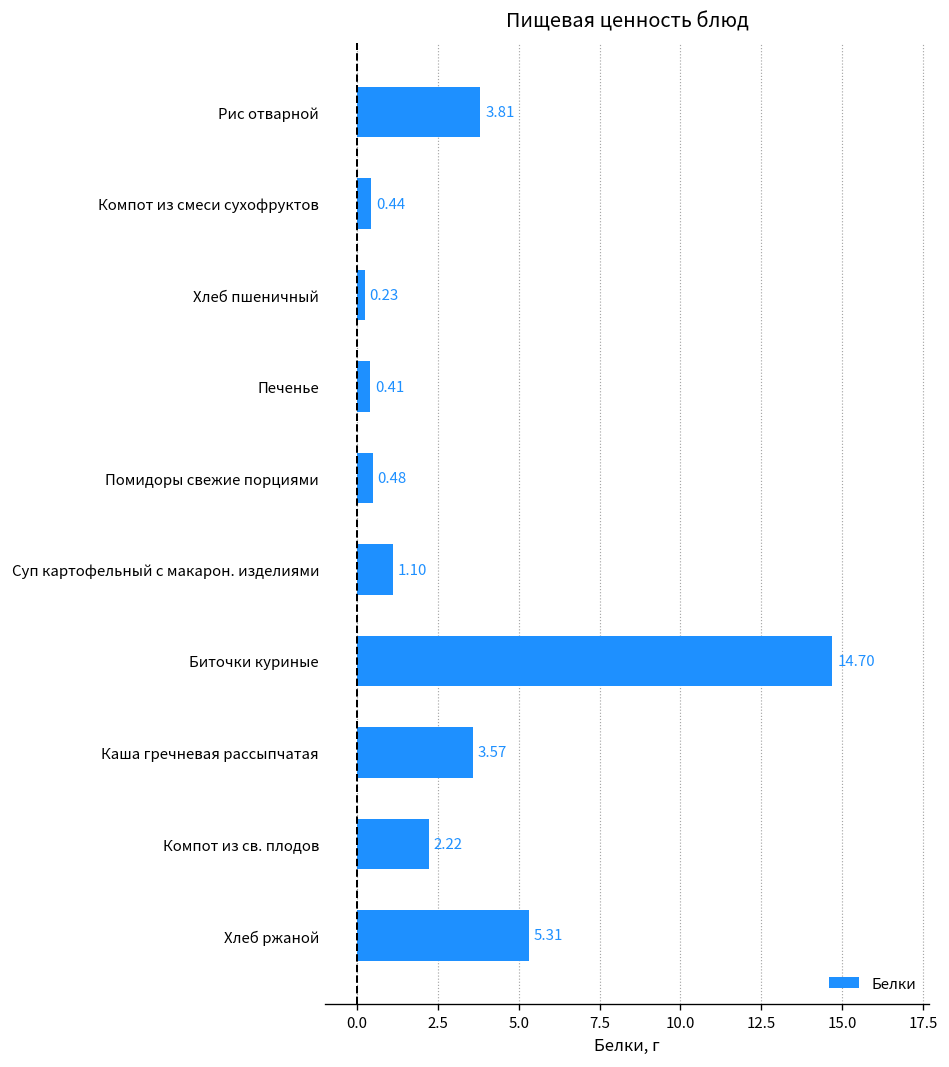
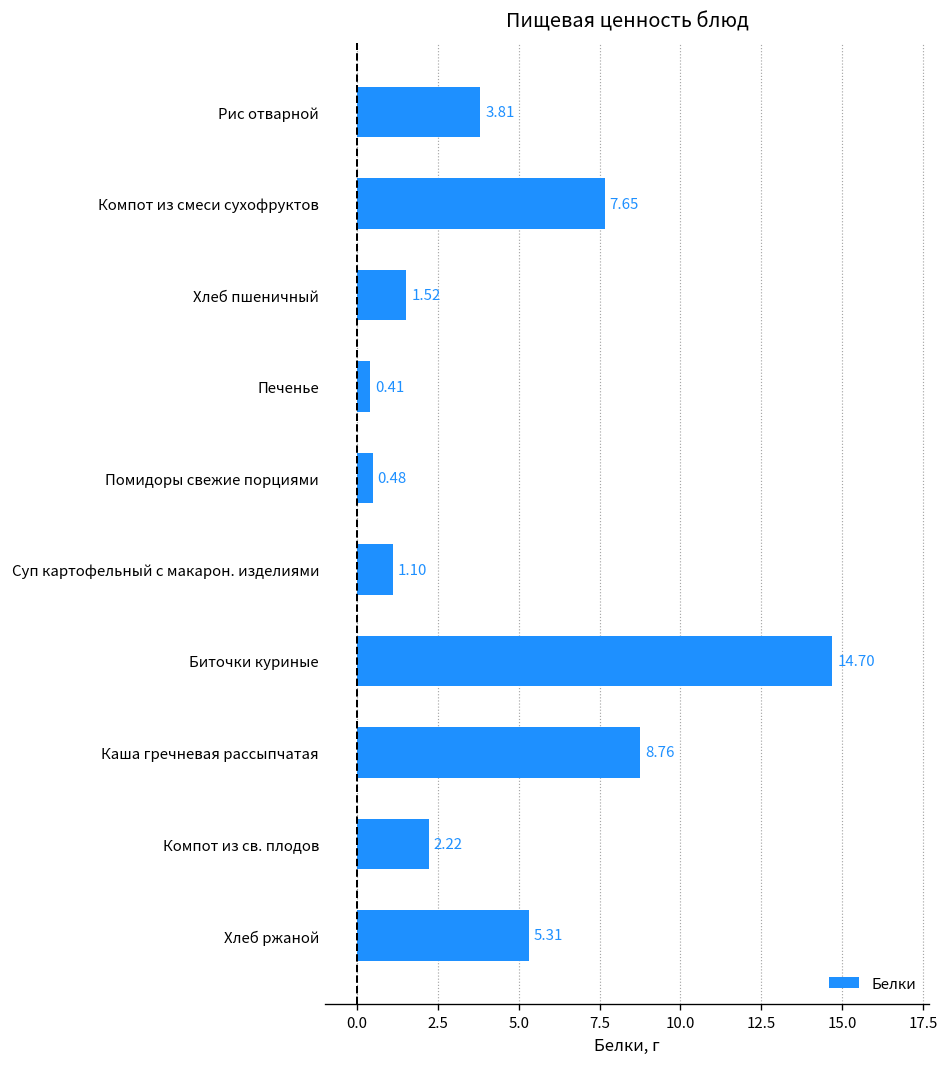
  {
    "Рис отварной": 3.81,
-   "Компот из смеси сухофруктов": 0.44,
-   "Хлеб пшеничный": 0.23,
+   "Компот из смеси сухофруктов": 7.65,
+   "Хлеб пшеничный": 1.52,
    "Печенье": 0.41,
    "Помидоры свежие порциями": 0.48,
    "Суп картофельный с макарон. изделиями": 1.10,
    "Биточки куриные": 14.70,
-   "Каша гречневая рассыпчатая": 3.57,
+   "Каша гречневая рассыпчатая": 8.76,
    "Компот из св. плодов": 2.22,
    "Хлеб ржаной": 5.31
  }
